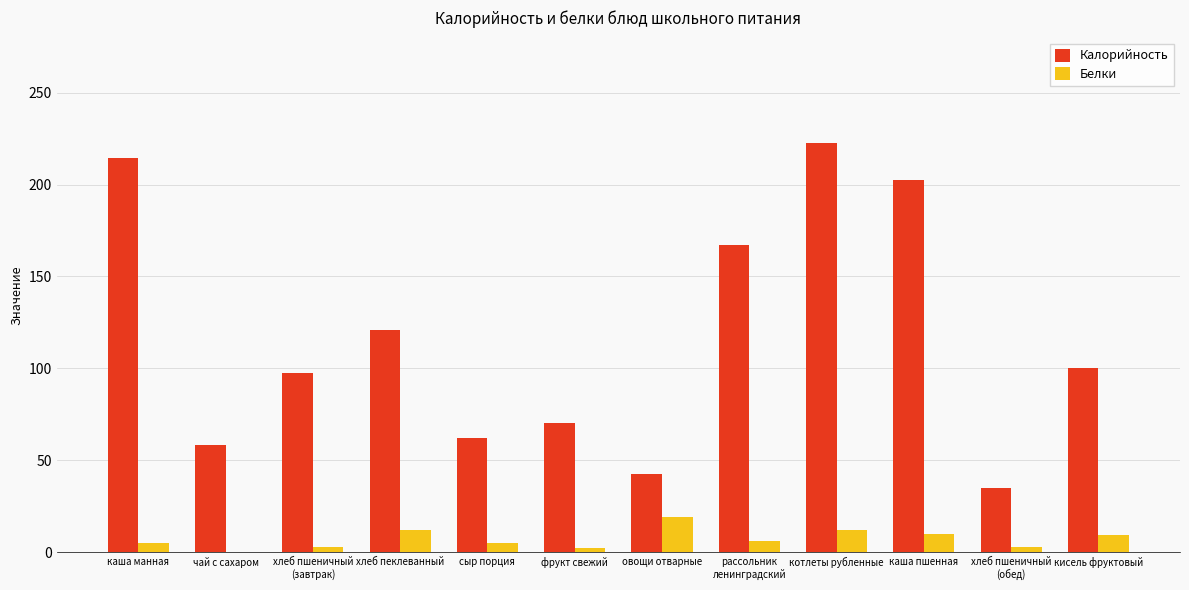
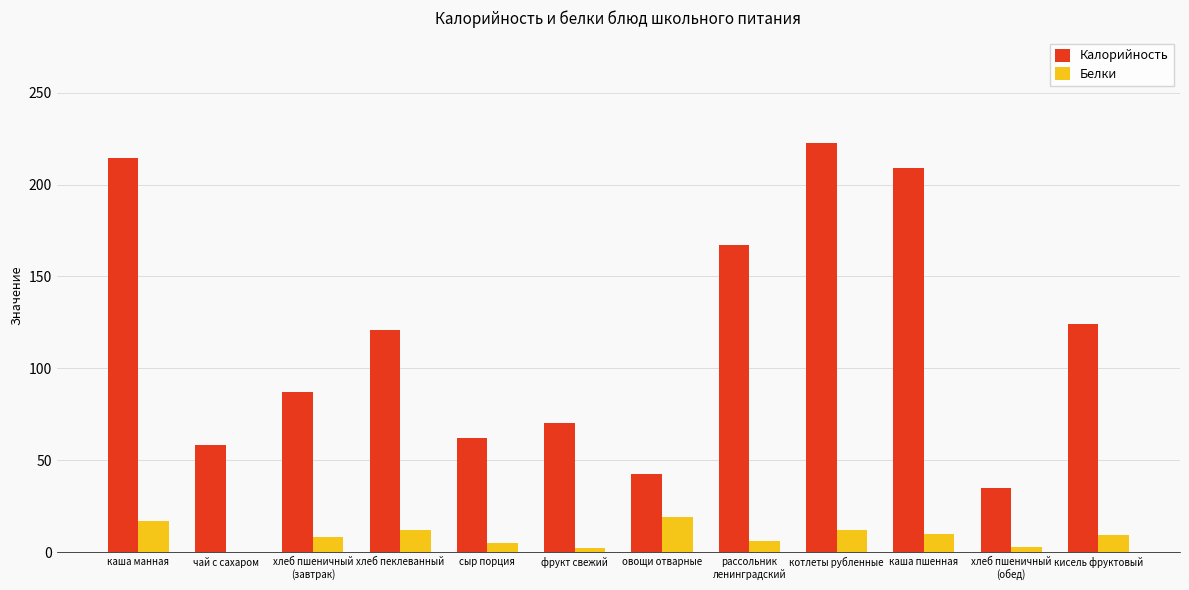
  {
    "Калорийность": {
      "каша манная": 215,
      "чай с сахаром": 58,
-     "хлеб пшеничный (завтрак)": 98,
+     "хлеб пшеничный (завтрак)": 87,
      "хлеб пеклеванный": 121,
      "сыр порция": 62,
      "фрукт свежий": 71,
      "овощи отварные": 43,
      "рассольник ленинградский": 167,
      "котлеты рубленные": 222,
-     "каша пшенная": 203,
+     "каша пшенная": 209,
      "хлеб пшеничный (обед)": 35,
-     "кисель фруктовый": 100
+     "кисель фруктовый": 124
    },
    "Белки": {
-     "каша манная": 5,
-     "хлеб пшеничный (завтрак)": 3,
+     "каша манная": 17,
+     "хлеб пшеничный (завтрак)": 8,
      "хлеб пеклеванный": 12,
      "сыр порция": 5,
      "фрукт свежий": 2,
      "овощи отварные": 19,
      "рассольник ленинградский": 6,
      "котлеты рубленные": 12,
      "каша пшенная": 10,
      "хлеб пшеничный (обед)": 3,
      "кисель фруктовый": 9
    }
  }
